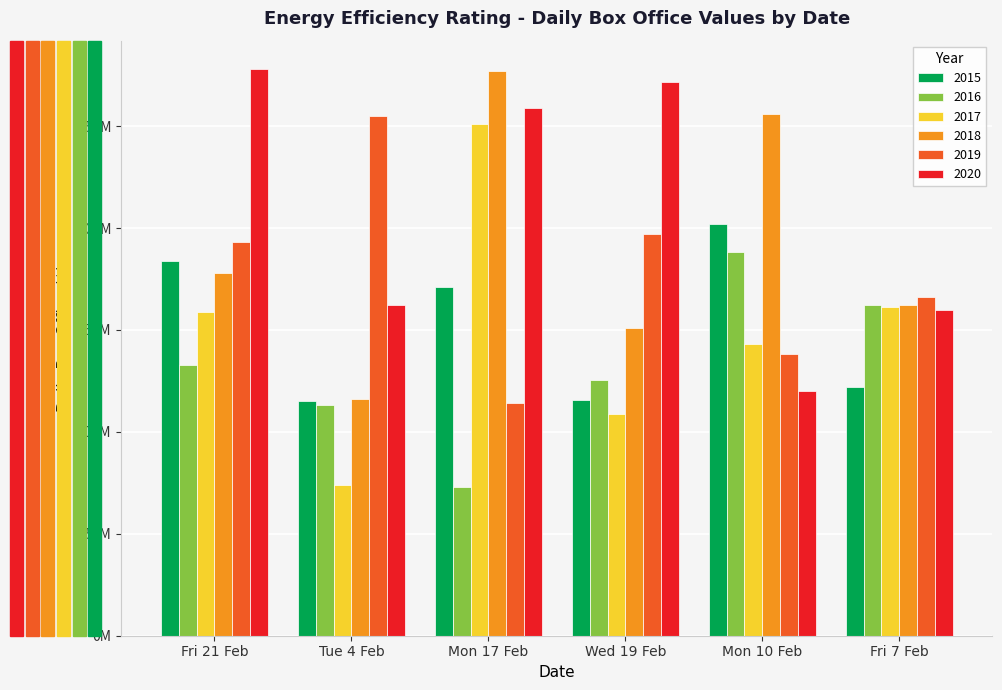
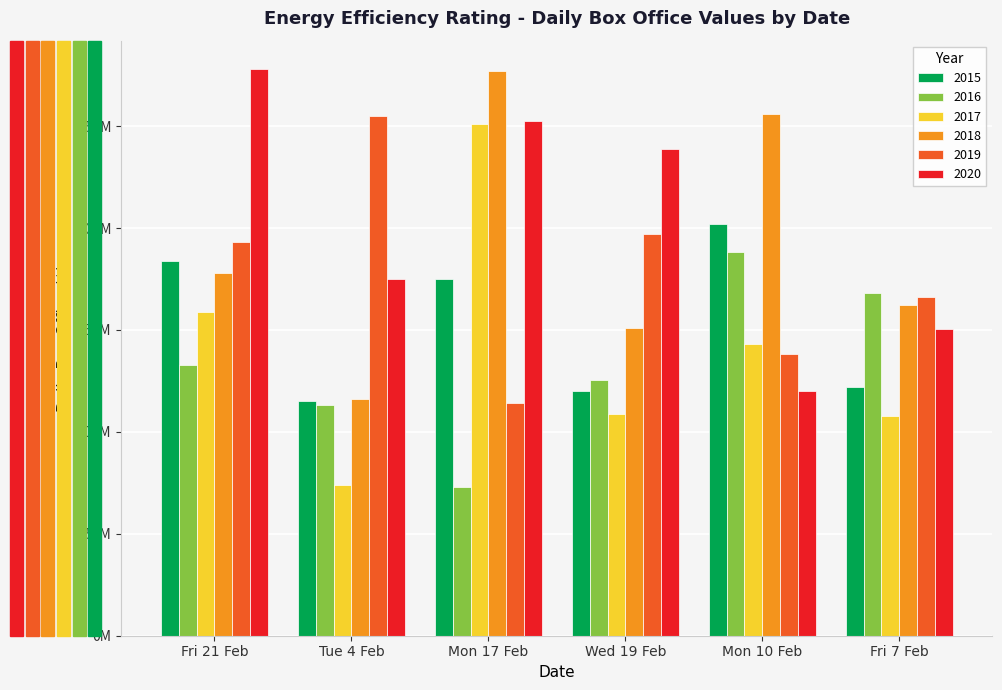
  {
    "2015": {
      "Fri 21 Feb": 184000000,
      "Tue 4 Feb": 115000000,
-     "Mon 17 Feb": 171000000,
-     "Wed 19 Feb": 116000000,
+     "Mon 17 Feb": 175000000,
+     "Wed 19 Feb": 120000000,
      "Mon 10 Feb": 202000000,
      "Fri 7 Feb": 122000000
    },
    "2016": {
      "Fri 21 Feb": 133000000,
      "Tue 4 Feb": 113000000,
      "Mon 17 Feb": 73000000,
      "Wed 19 Feb": 126000000,
      "Mon 10 Feb": 188000000,
-     "Fri 7 Feb": 162000000
+     "Fri 7 Feb": 168000000
    },
    "2017": {
      "Fri 21 Feb": 159000000,
      "Tue 4 Feb": 74000000,
      "Mon 17 Feb": 251000000,
      "Wed 19 Feb": 109000000,
      "Mon 10 Feb": 143000000,
-     "Fri 7 Feb": 161000000
+     "Fri 7 Feb": 108000000
    },
    "2020": {
      "Fri 21 Feb": 278000000,
-     "Tue 4 Feb": 162000000,
-     "Mon 17 Feb": 259000000,
-     "Wed 19 Feb": 271000000,
+     "Tue 4 Feb": 175000000,
+     "Mon 17 Feb": 253000000,
+     "Wed 19 Feb": 239000000,
      "Mon 10 Feb": 120000000,
-     "Fri 7 Feb": 160000000
+     "Fri 7 Feb": 151000000
    }
  }
